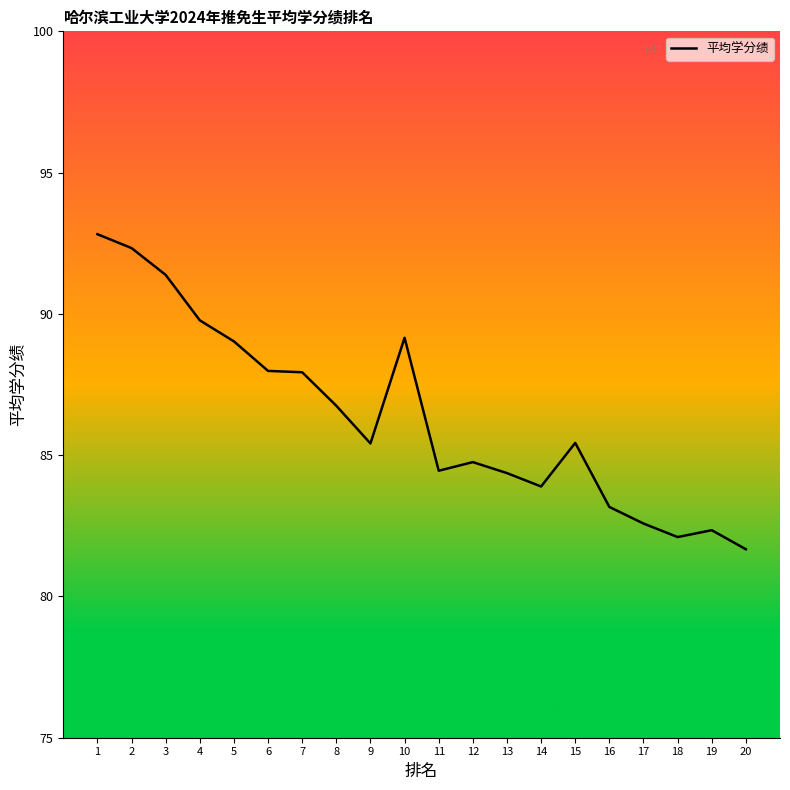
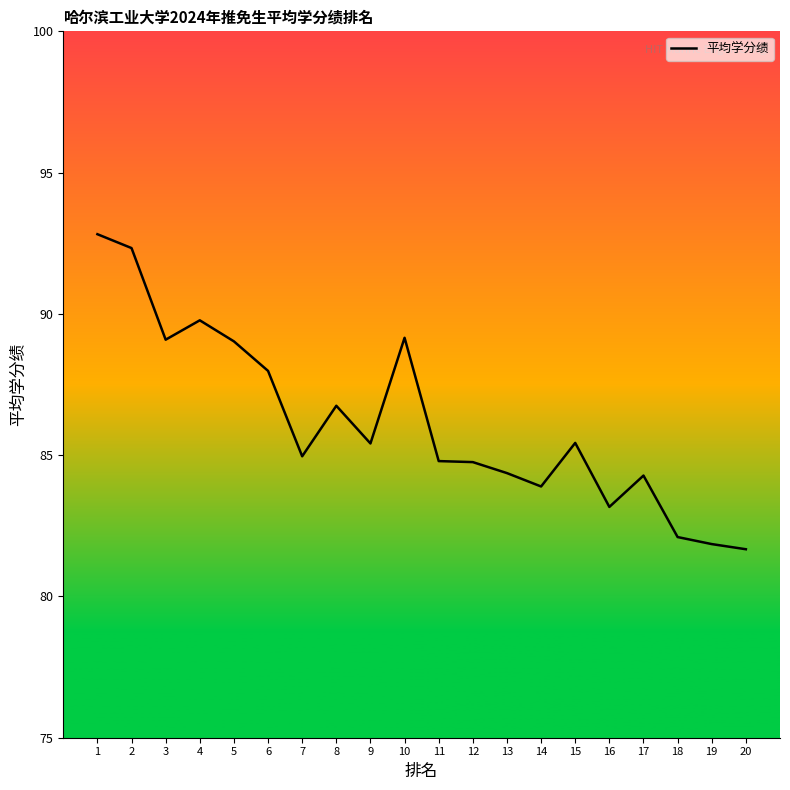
  {
    "1": 92.8,
    "2": 92.3,
-   "3": 91.4,
+   "3": 89.1,
    "4": 89.8,
    "5": 89.0,
    "6": 88.0,
-   "7": 87.9,
+   "7": 85.0,
    "8": 86.7,
    "9": 85.4,
    "10": 89.2,
-   "11": 84.4,
+   "11": 84.8,
    "12": 84.8,
    "13": 84.4,
    "14": 83.9,
    "15": 85.4,
    "16": 83.2,
-   "17": 82.6,
+   "17": 84.3,
    "18": 82.1,
-   "19": 82.3,
+   "19": 81.9,
    "20": 81.7
  }
